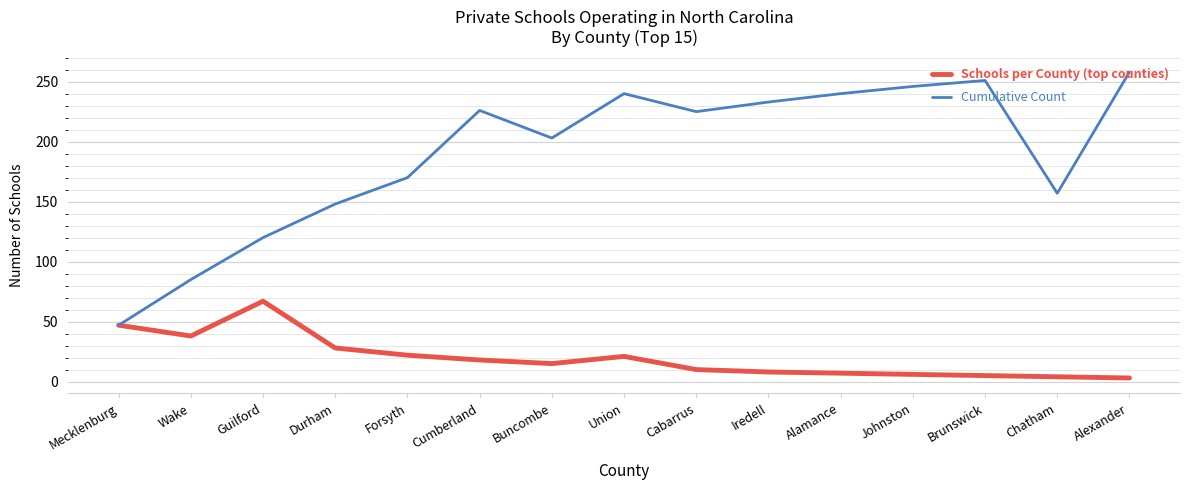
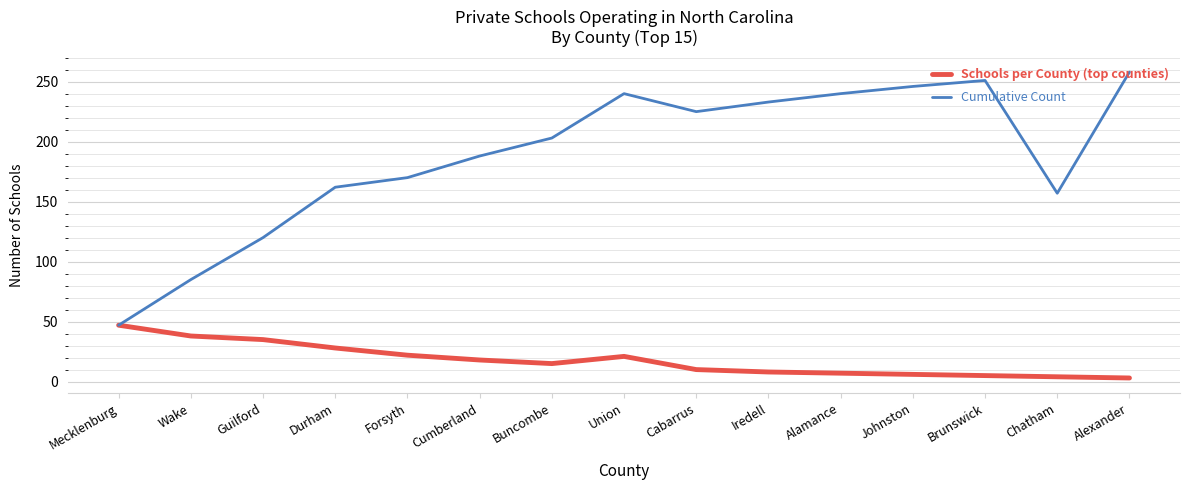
  {
    "Schools per County (top counties)": {
      "Wake": 38,
-     "Guilford": 67,
+     "Guilford": 35,
      "Durham": 28,
      "Forsyth": 22,
      "Cumberland": 18,
      "Buncombe": 15,
      "Union": 21,
      "Cabarrus": 10,
      "Iredell": 8,
      "Alamance": 7,
      "Johnston": 6,
      "Brunswick": 5,
      "Chatham": 4,
      "Alexander": 3
    },
    "Cumulative Count": {
      "Wake": 85,
      "Guilford": 120,
-     "Durham": 148,
+     "Durham": 162,
      "Forsyth": 170,
-     "Cumberland": 226,
+     "Cumberland": 188,
      "Buncombe": 203,
      "Union": 240,
      "Cabarrus": 225,
      "Iredell": 233,
      "Alamance": 240,
      "Johnston": 246,
      "Brunswick": 251,
      "Chatham": 157,
      "Alexander": 258
    }
  }
